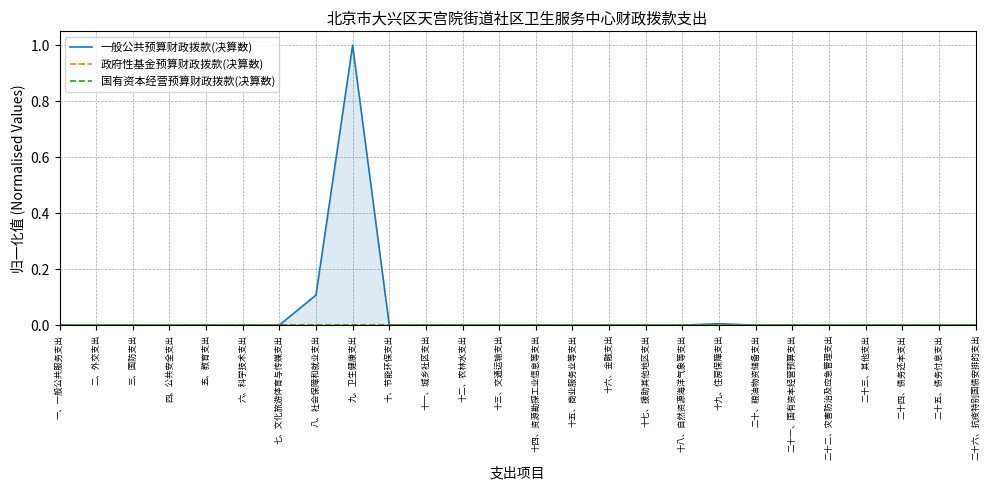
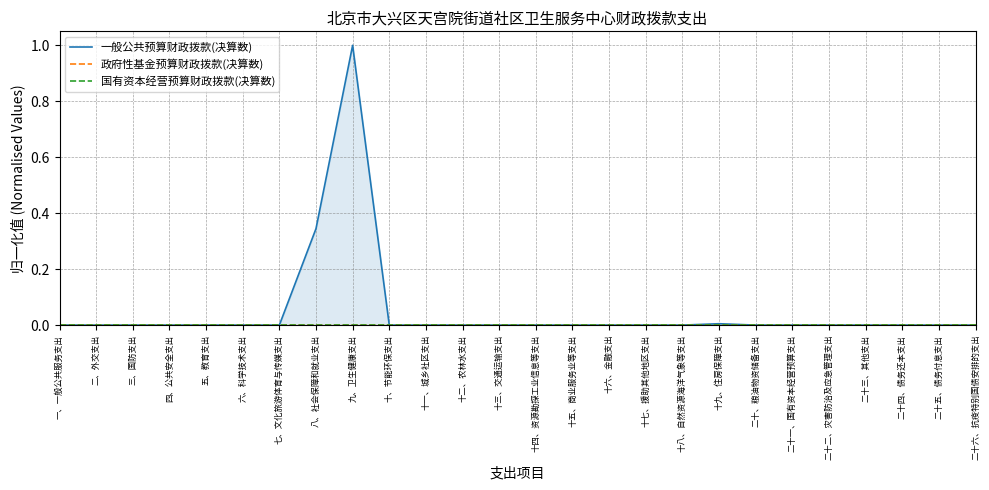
  {
    "一般公共预算财政拨款(决算数)": {
-     "八、社会保障和就业支出": 0.11,
+     "八、社会保障和就业支出": 0.34,
      "九、卫生健康支出": 1.00
    },
    "国有资本经营预算财政拨款(决算数)": {
      "八、社会保障和就业支出": 0.00,
      "九、卫生健康支出": 0.00
    }
  }
